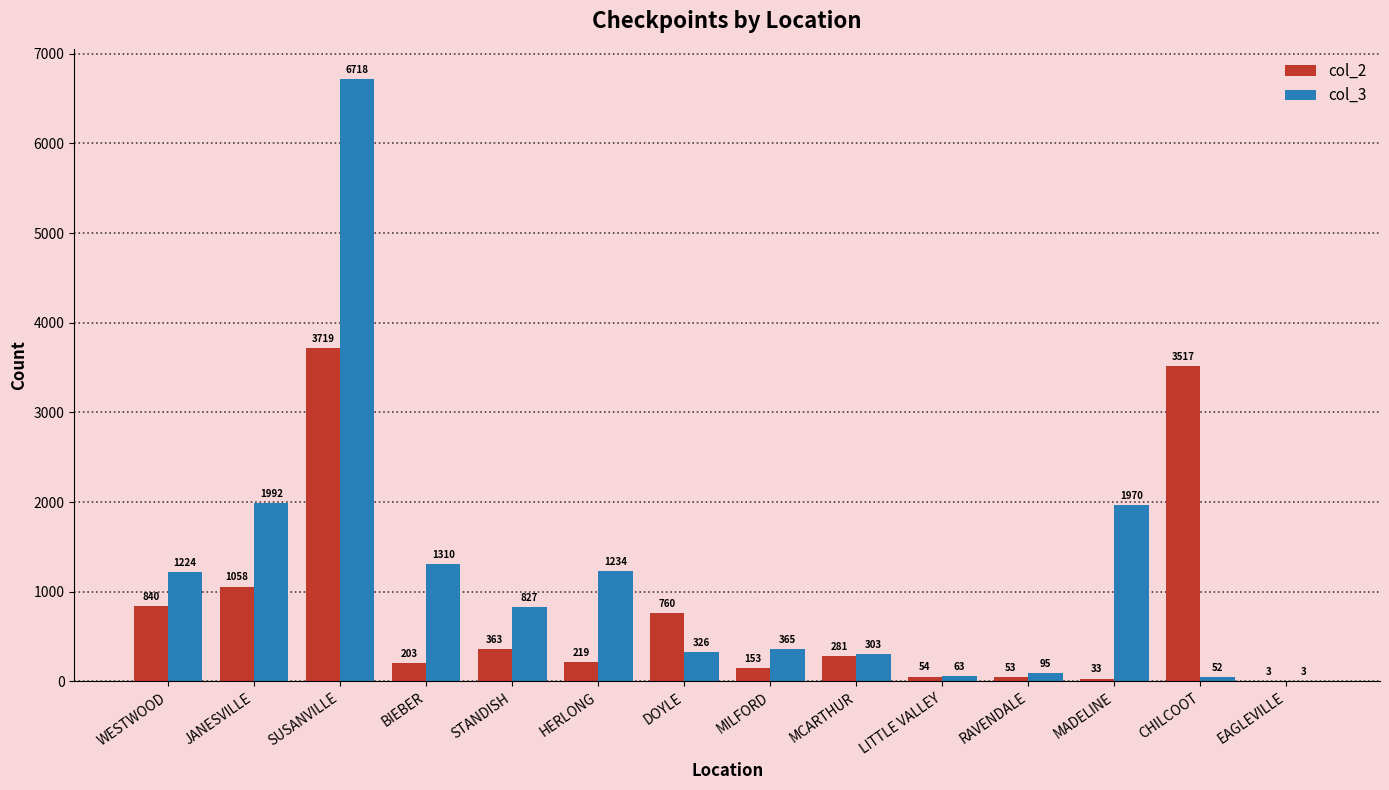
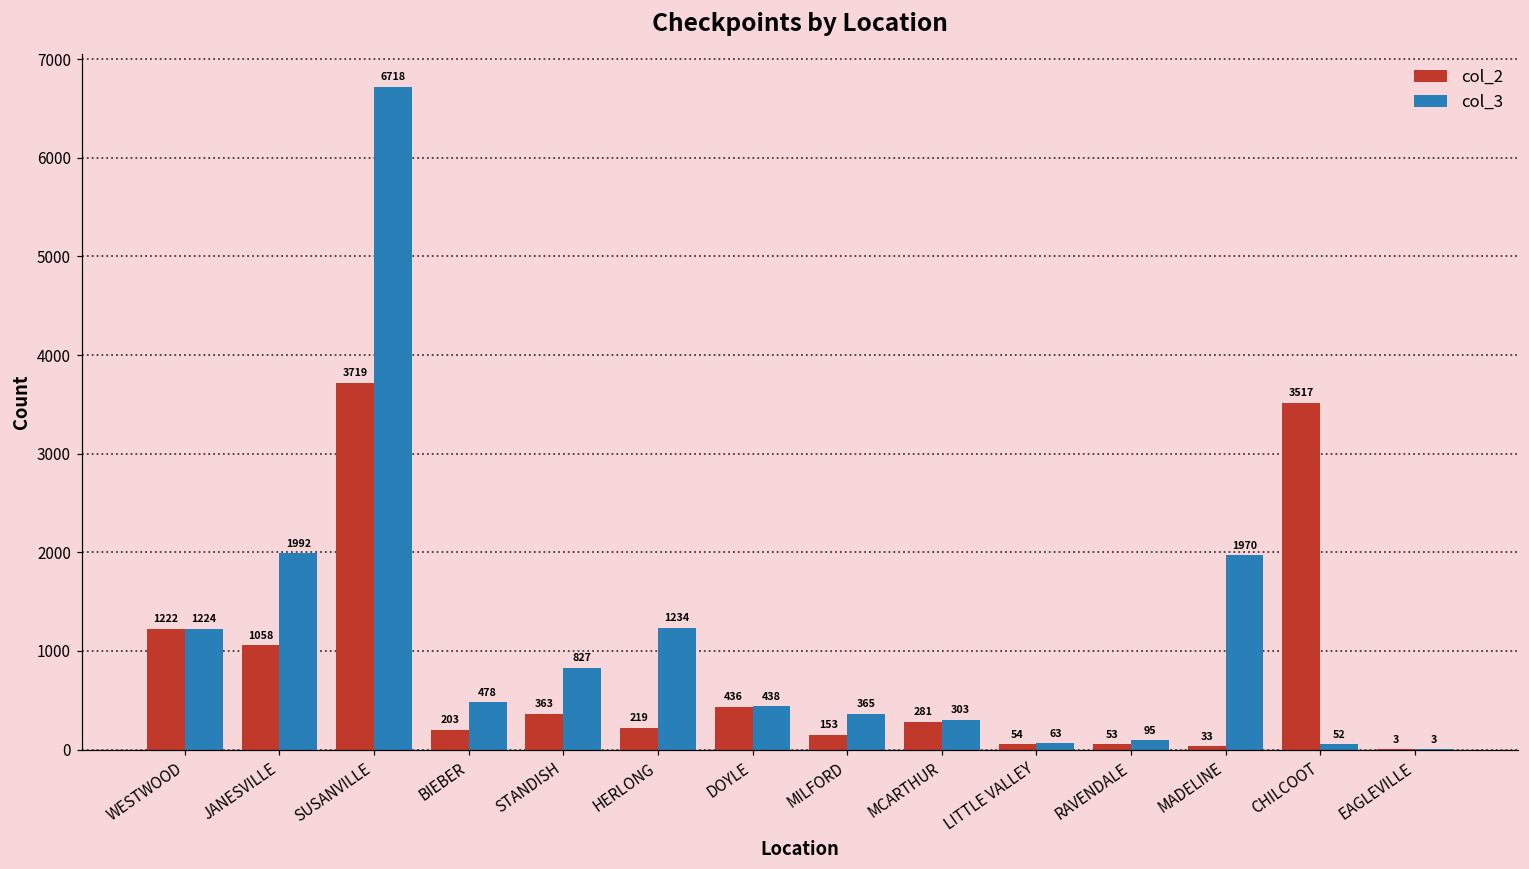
  {
    "col_2": {
-     "WESTWOOD": 840,
+     "WESTWOOD": 1222,
      "JANESVILLE": 1058,
      "SUSANVILLE": 3719,
      "BIEBER": 203,
      "STANDISH": 363,
      "HERLONG": 219,
-     "DOYLE": 760,
+     "DOYLE": 436,
      "MILFORD": 153,
      "MCARTHUR": 281,
      "LITTLE VALLEY": 54,
      "RAVENDALE": 53,
      "MADELINE": 33,
      "CHILCOOT": 3517,
      "EAGLEVILLE": 3
    },
    "col_3": {
      "WESTWOOD": 1224,
      "JANESVILLE": 1992,
      "SUSANVILLE": 6718,
-     "BIEBER": 1310,
+     "BIEBER": 478,
      "STANDISH": 827,
      "HERLONG": 1234,
-     "DOYLE": 326,
+     "DOYLE": 438,
      "MILFORD": 365,
      "MCARTHUR": 303,
      "LITTLE VALLEY": 63,
      "RAVENDALE": 95,
      "MADELINE": 1970,
      "CHILCOOT": 52,
      "EAGLEVILLE": 3
    }
  }
